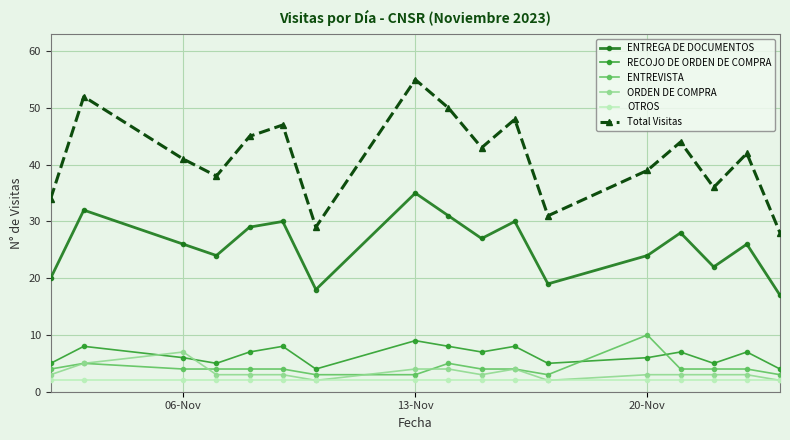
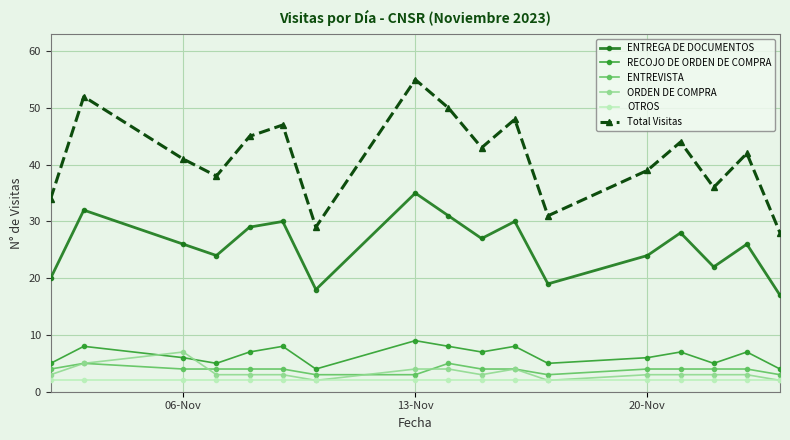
  {
    "ENTREVISTA": {
      "06-Nov": 4,
      "13-Nov": 3,
-     "20-Nov": 10
+     "20-Nov": 4
    },
    "ORDEN DE COMPRA": {
      "06-Nov": 7,
      "13-Nov": 4,
      "20-Nov": 3
    },
    "OTROS": {
      "06-Nov": 2,
      "13-Nov": 2,
      "20-Nov": 2
    }
  }
